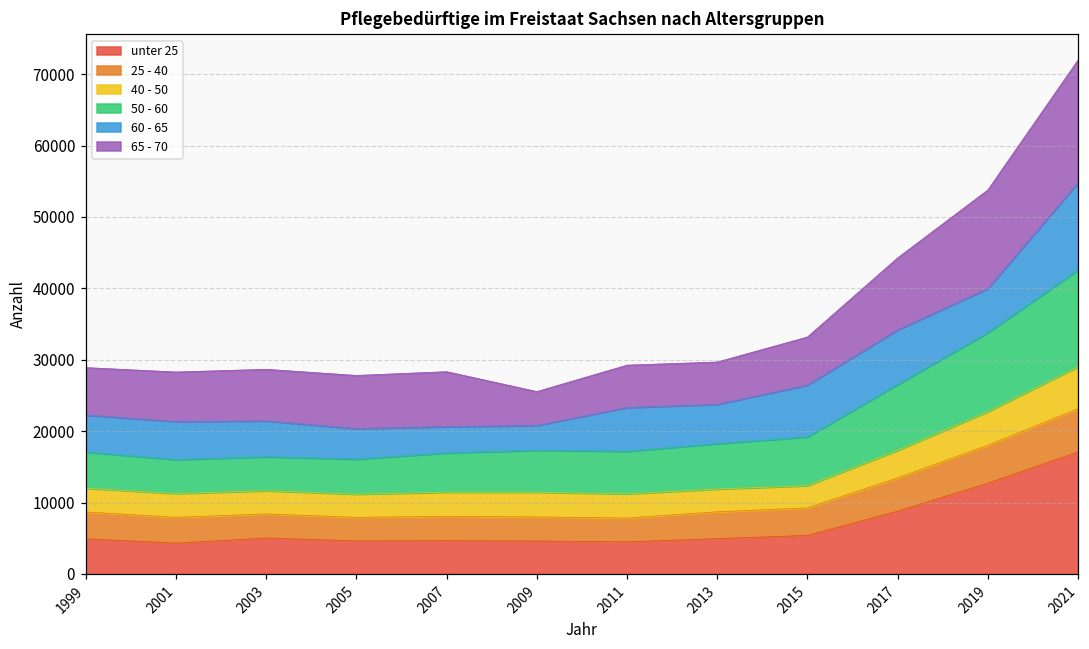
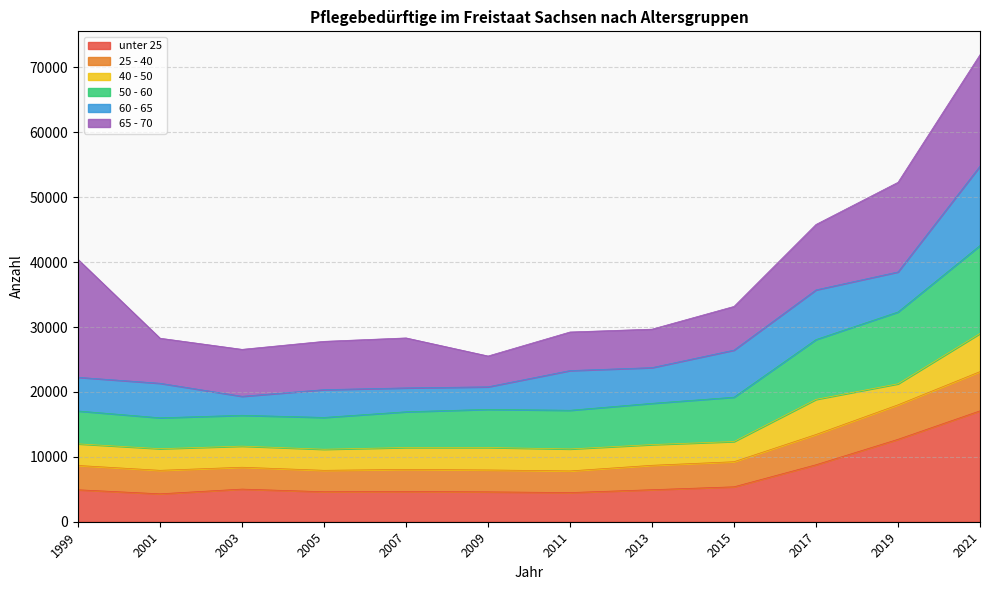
  {
    "40 - 50": {
      "1999": 3000,
      "2001": 3000,
      "2003": 3000,
      "2005": 3000,
      "2007": 3000,
      "2009": 3000,
      "2011": 3000,
      "2013": 3000,
      "2015": 3000,
-     "2017": 4000,
-     "2019": 5000,
+     "2017": 5000,
+     "2019": 3000,
      "2021": 6000
    },
    "50 - 60": {
      "1999": 5000,
      "2001": 5000,
      "2003": 5000,
      "2005": 5000,
      "2007": 6000,
      "2009": 6000,
      "2011": 6000,
      "2013": 6000,
      "2015": 7000,
      "2017": 9000,
      "2019": 11000,
      "2021": 14000
    },
    "60 - 65": {
      "1999": 5000,
      "2001": 5000,
-     "2003": 5000,
+     "2003": 3000,
      "2005": 4000,
      "2007": 4000,
      "2009": 3000,
      "2011": 6000,
      "2013": 6000,
      "2015": 7000,
      "2017": 8000,
      "2019": 6000,
      "2021": 12000
    },
    "65 - 70": {
-     "1999": 7000,
+     "1999": 18000,
      "2001": 7000,
      "2003": 7000,
      "2005": 7000,
      "2007": 8000,
      "2009": 5000,
      "2011": 6000,
      "2013": 6000,
      "2015": 7000,
      "2017": 10000,
      "2019": 14000,
      "2021": 17000
    }
  }
